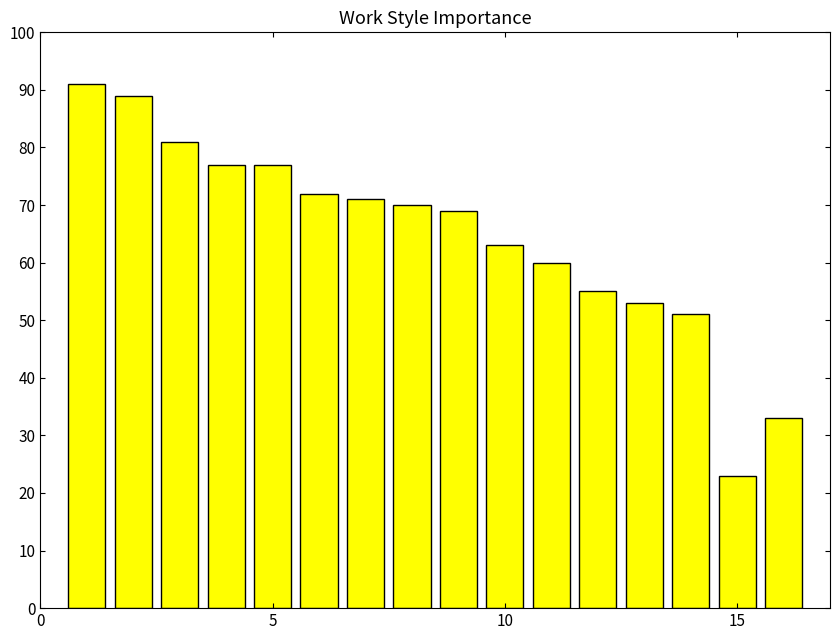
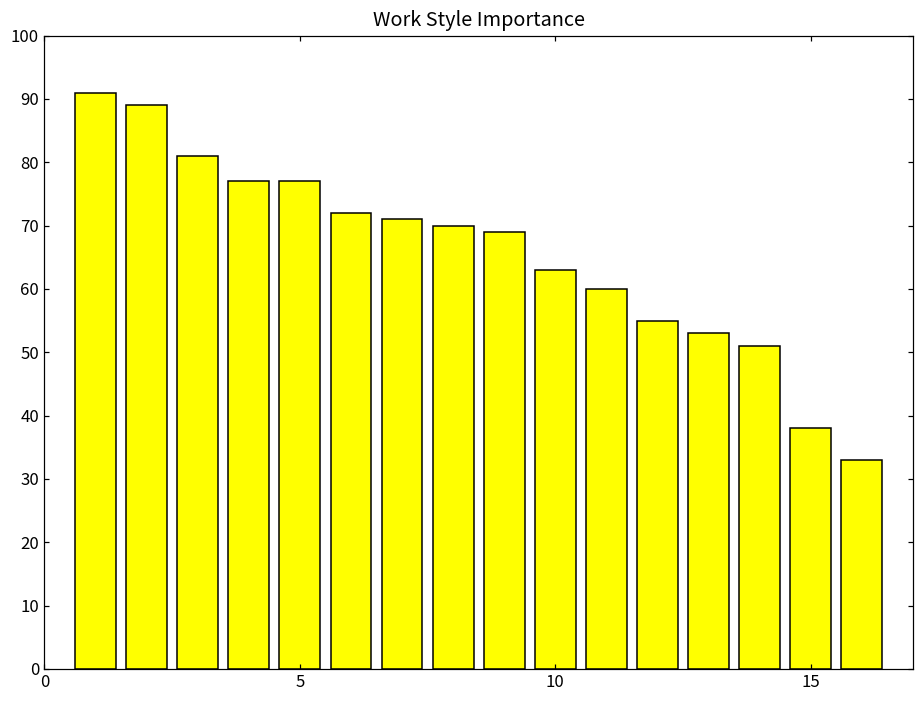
  {
    "5": 77,
    "10": 63,
-   "15": 23
+   "15": 38
  }
